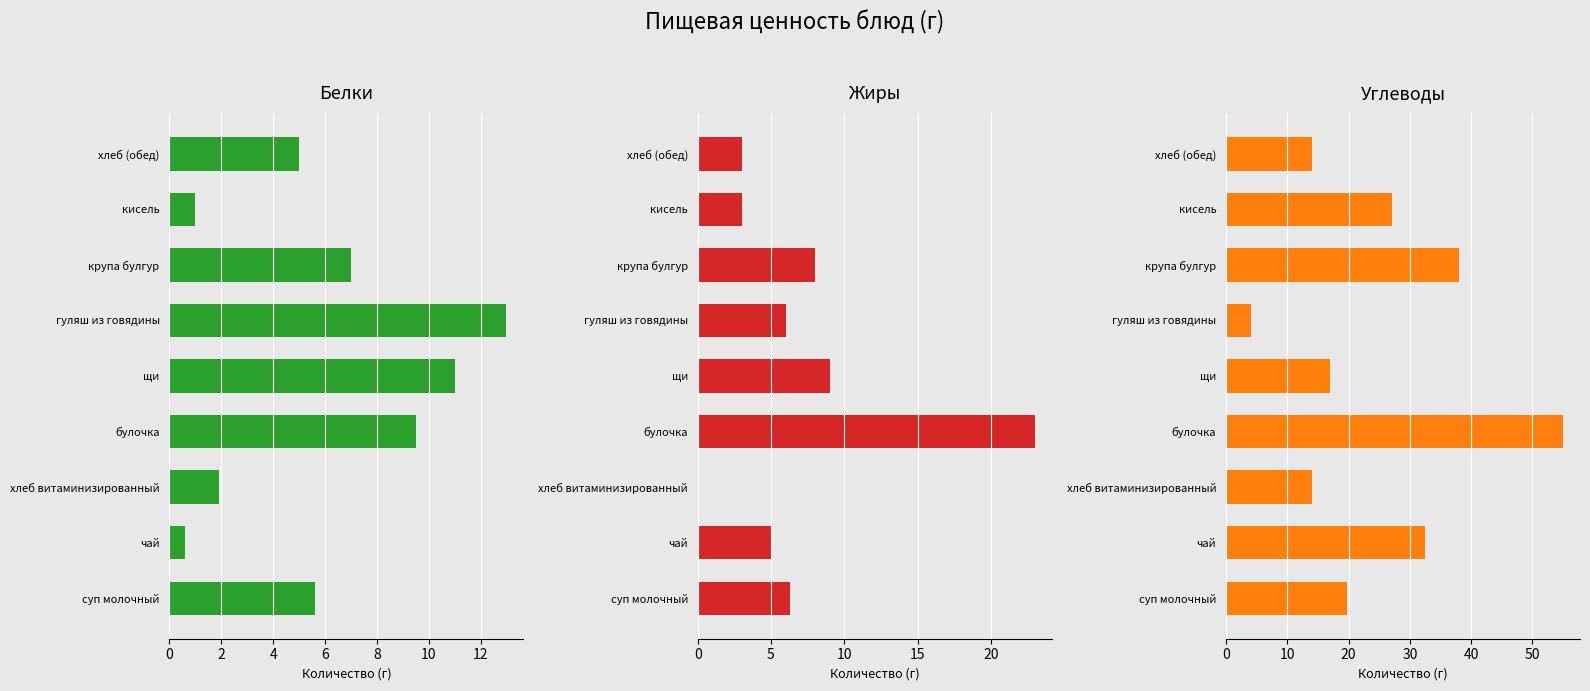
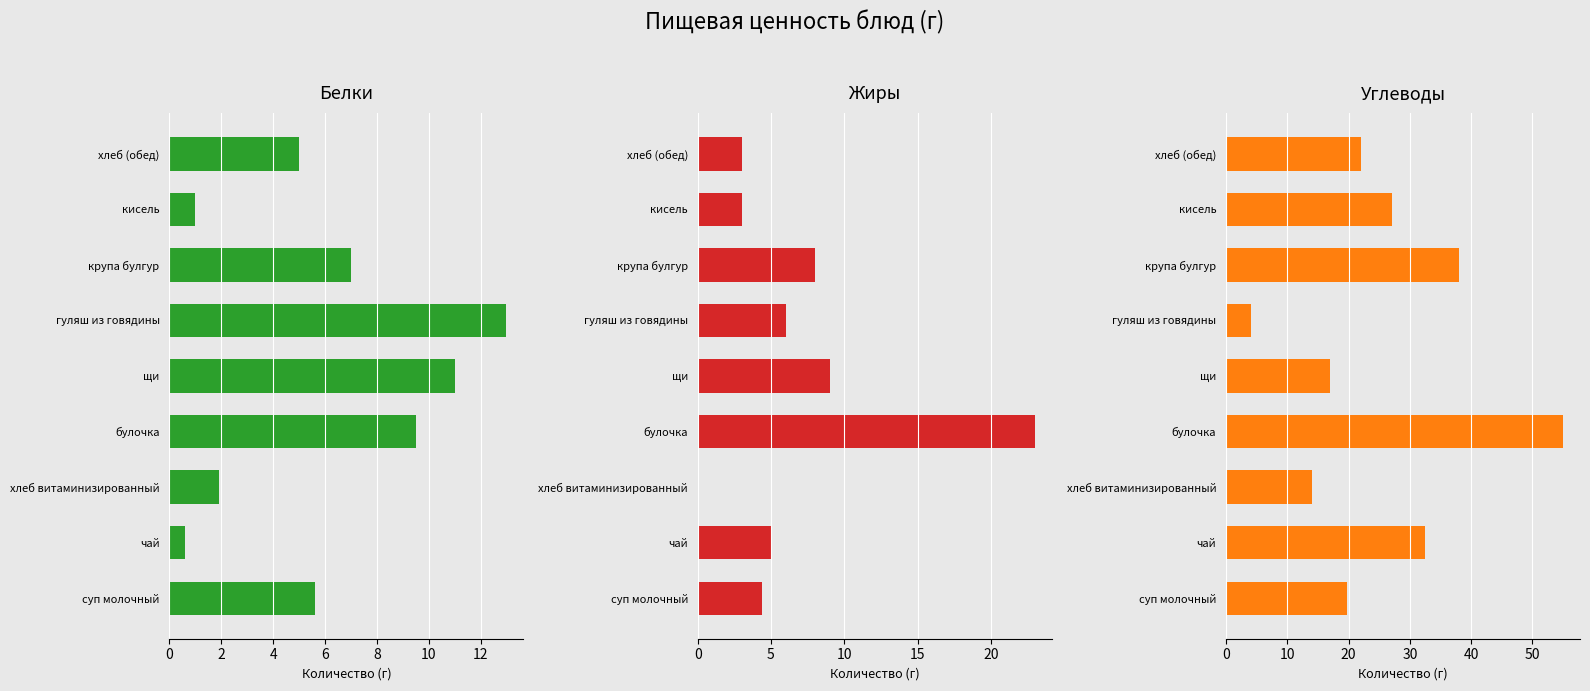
  {
    "Белки": {
      "хлеб (обед)": 5.0,
      "кисель": 1.0,
      "крупа булгур": 7.0,
      "гуляш из говядины": 13.0,
      "щи": 11.0,
      "булочка": 9.5,
      "хлеб витаминизированный": 1.9,
      "чай": 0.6,
      "суп молочный": 5.6
    },
    "Жиры": {
      "хлеб (обед)": 3.0,
      "кисель": 3.0,
      "крупа булгур": 8.0,
      "гуляш из говядины": 6.0,
      "щи": 9.0,
      "булочка": 23.0,
      "хлеб витаминизированный": 0.0,
      "чай": 5.0,
-     "суп молочный": 6.3
+     "суп молочный": 4.4
    },
    "Углеводы": {
-     "хлеб (обед)": 14,
+     "хлеб (обед)": 22,
      "кисель": 27,
      "крупа булгур": 38,
      "гуляш из говядины": 4,
      "щи": 17,
      "булочка": 55,
      "хлеб витаминизированный": 14,
      "чай": 33,
      "суп молочный": 20
    }
  }
